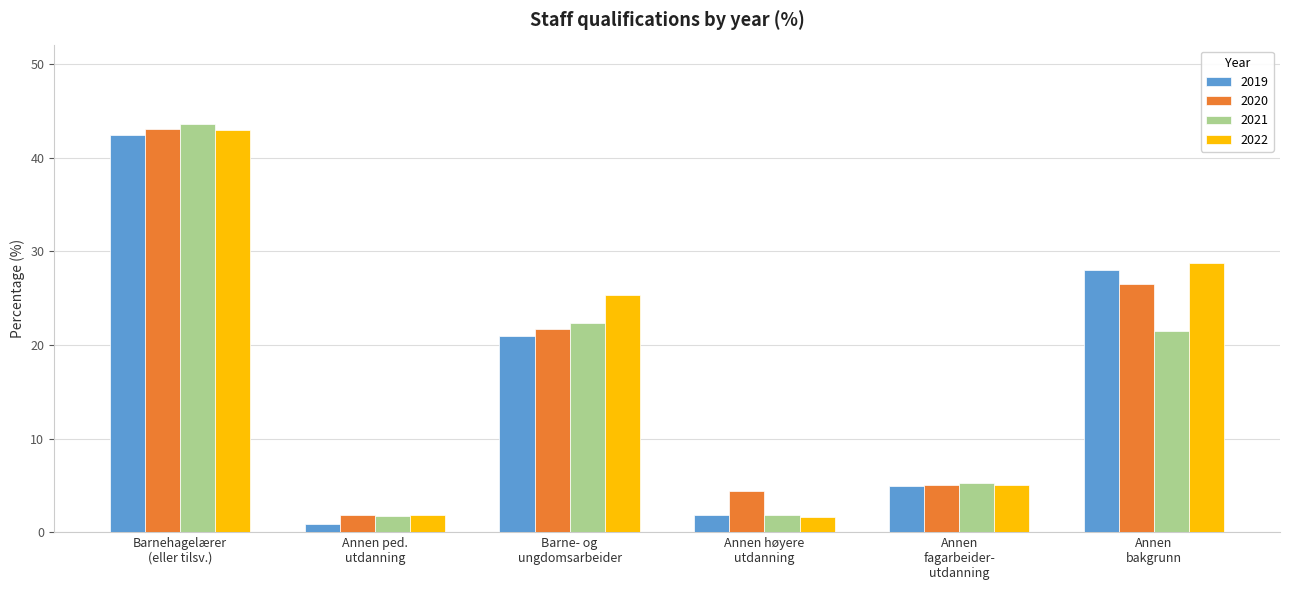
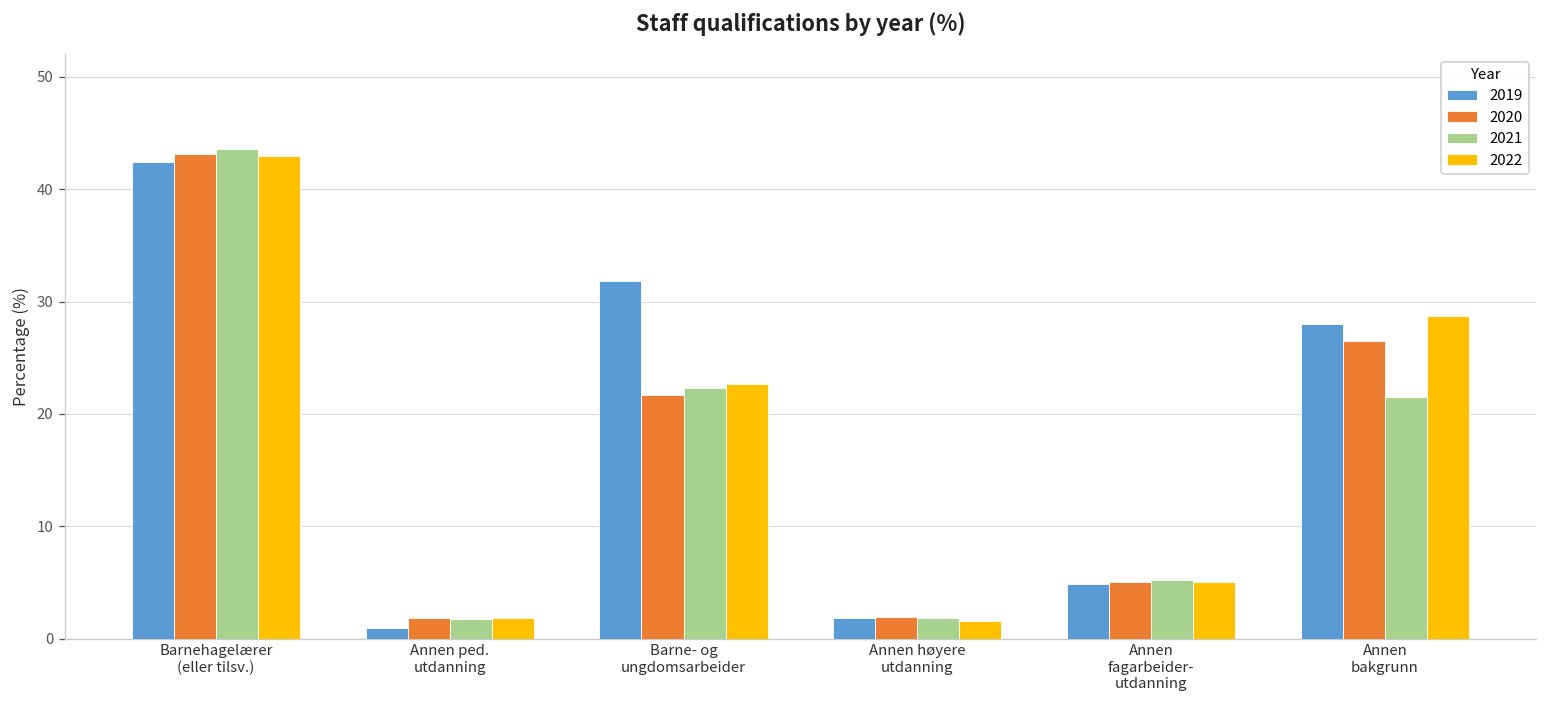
  {
    "2019": {
      "Barnehagelærer (eller tilsv.)": 42,
      "Annen ped. utdanning": 1,
-     "Barne- og ungdomsarbeider": 21,
+     "Barne- og ungdomsarbeider": 32,
      "Annen høyere utdanning": 2,
      "Annen fagarbeider- utdanning": 5,
      "Annen bakgrunn": 28
    },
    "2020": {
      "Barnehagelærer (eller tilsv.)": 43,
      "Annen ped. utdanning": 2,
      "Barne- og ungdomsarbeider": 22,
-     "Annen høyere utdanning": 4,
+     "Annen høyere utdanning": 2,
      "Annen fagarbeider- utdanning": 5,
      "Annen bakgrunn": 27
    },
    "2021": {
      "Barnehagelærer (eller tilsv.)": 44,
      "Annen ped. utdanning": 2,
      "Barne- og ungdomsarbeider": 22,
      "Annen høyere utdanning": 2,
      "Annen fagarbeider- utdanning": 5,
      "Annen bakgrunn": 22
    },
    "2022": {
      "Barnehagelærer (eller tilsv.)": 43,
      "Annen ped. utdanning": 2,
-     "Barne- og ungdomsarbeider": 25,
+     "Barne- og ungdomsarbeider": 23,
      "Annen høyere utdanning": 2,
      "Annen fagarbeider- utdanning": 5,
      "Annen bakgrunn": 29
    }
  }
